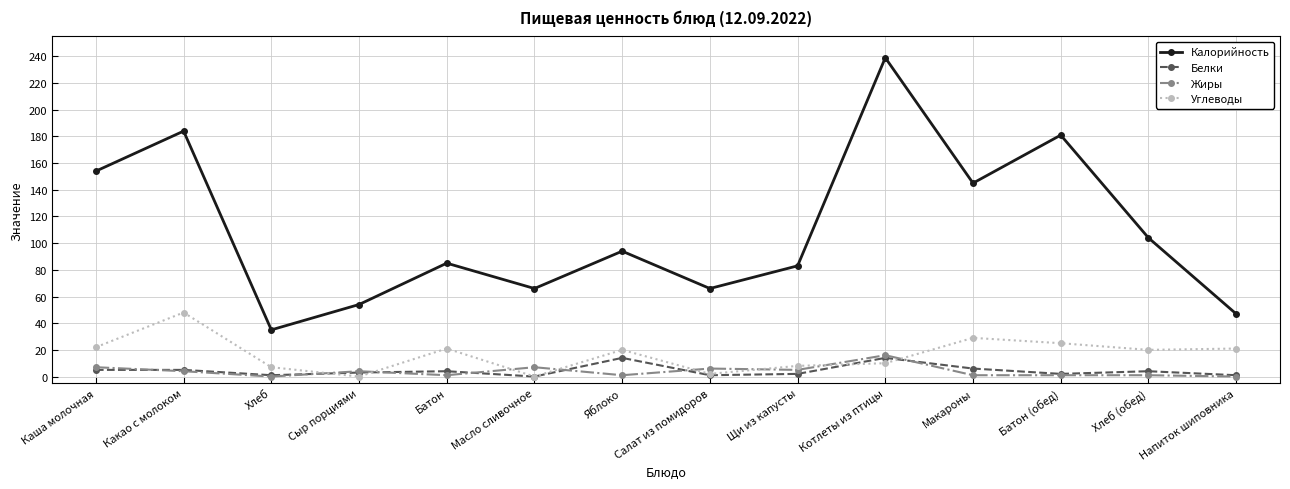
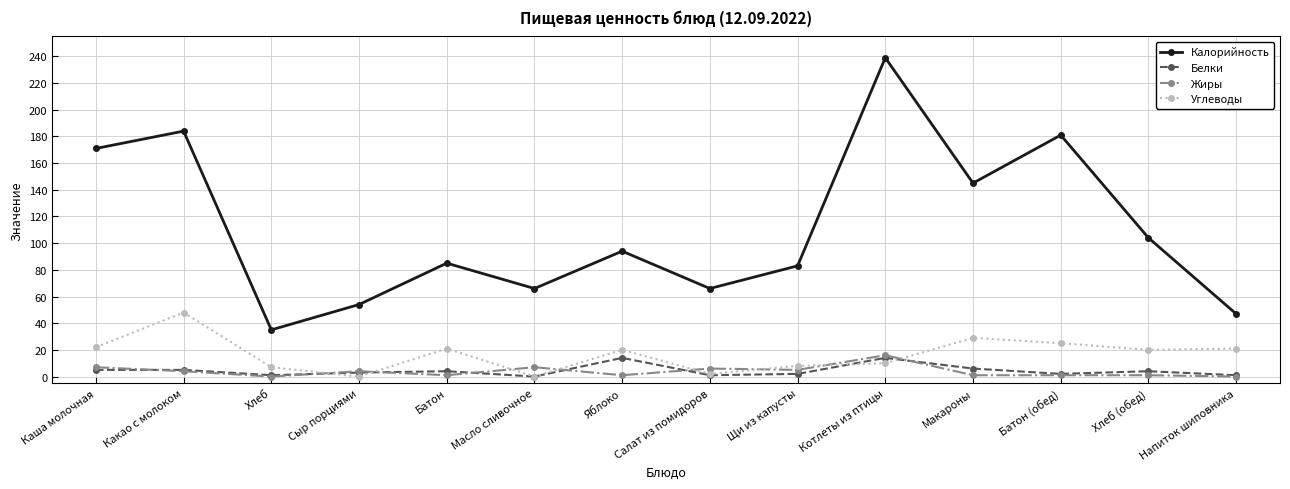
  {
    "Калорийность": {
-     "Каша молочная": 154,
+     "Каша молочная": 171,
      "Какао с молоком": 184,
      "Хлеб": 35,
      "Сыр порциями": 54,
      "Батон": 85,
      "Масло сливочное": 66,
      "Яблоко": 94,
      "Салат из помидоров": 66,
      "Щи из капусты": 83,
      "Котлеты из птицы": 239,
      "Макароны": 145,
      "Батон (обед)": 181,
      "Хлеб (обед)": 104,
      "Напиток шиповника": 47
    },
    "Белки": {
      "Каша молочная": 5,
      "Батон": 4,
      "Яблоко": 14,
      "Щи из капусты": 2,
      "Котлеты из птицы": 14,
      "Макароны": 6,
      "Хлеб (обед)": 4
    },
    "Жиры": {
      "Каша молочная": 7,
      "Батон": 1,
      "Масло сливочное": 7,
      "Яблоко": 1,
      "Салат из помидоров": 6,
      "Щи из капусты": 5,
      "Котлеты из птицы": 16,
      "Макароны": 1,
      "Хлеб (обед)": 1
    },
    "Углеводы": {
      "Каша молочная": 22,
      "Какао с молоком": 48,
      "Хлеб": 7,
      "Сыр порциями": 0,
      "Батон": 21,
      "Яблоко": 20,
      "Щи из капусты": 8,
      "Котлеты из птицы": 10,
      "Макароны": 29,
      "Батон (обед)": 25,
      "Хлеб (обед)": 20,
      "Напиток шиповника": 21
    }
  }
